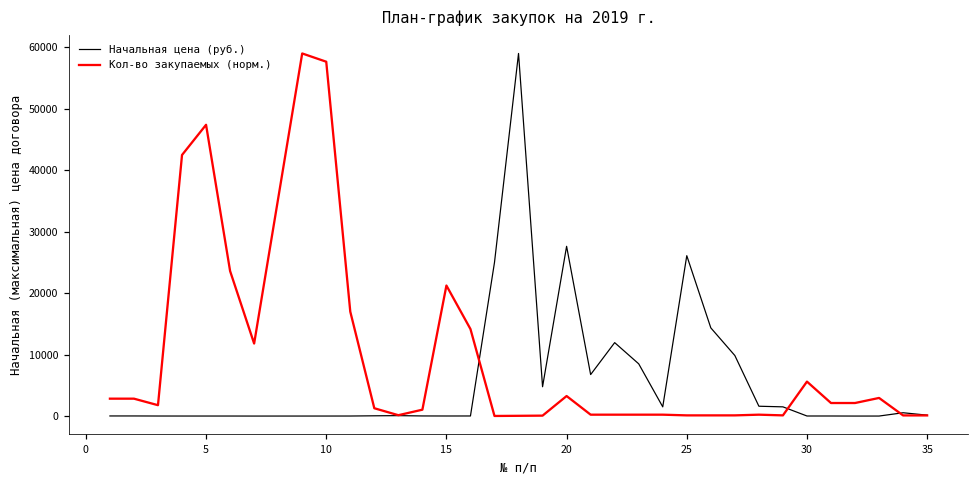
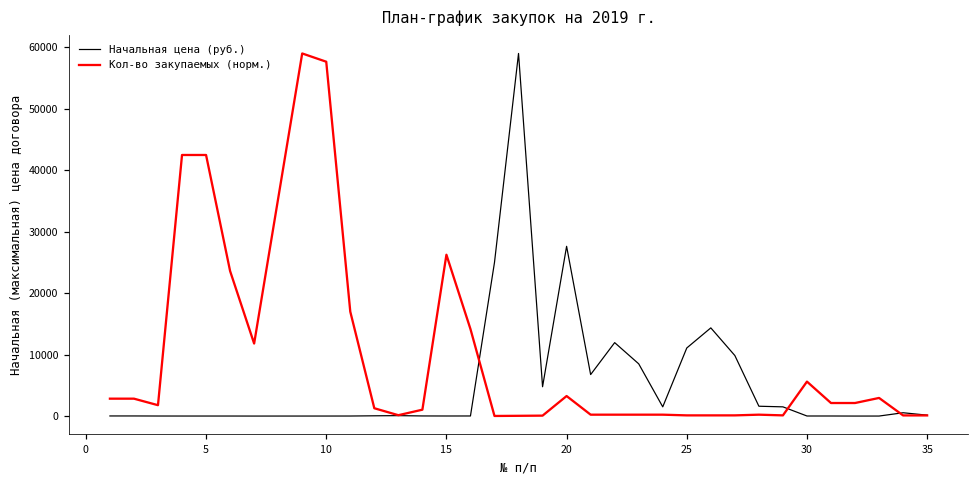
  {
    "Начальная цена (руб.)": {
      "5": 0,
      "10": 0,
      "15": 0,
      "20": 28000,
-     "25": 26000,
+     "25": 11000,
      "30": 0
    },
    "Кол-во закупаемых (норм.)": {
-     "5": 47000,
+     "5": 42000,
      "10": 58000,
-     "15": 21000,
+     "15": 26000,
      "20": 3000,
      "25": 0,
      "30": 6000
    }
  }
